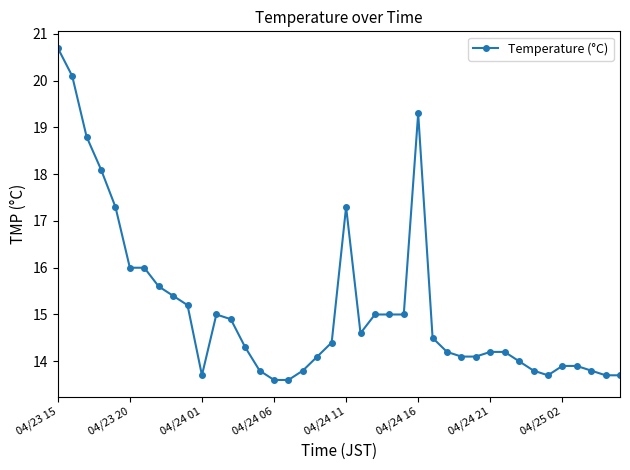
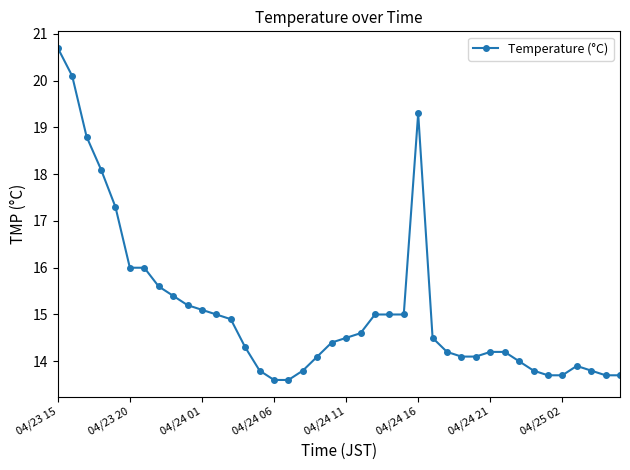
  {
    "04/23 15": 20.7,
    "04/23 20": 16.0,
-   "04/24 01": 13.7,
+   "04/24 01": 15.1,
    "04/24 06": 13.6,
-   "04/24 11": 17.3,
+   "04/24 11": 14.5,
    "04/24 16": 19.3,
    "04/24 21": 14.2,
-   "04/25 02": 13.9
+   "04/25 02": 13.7
  }
